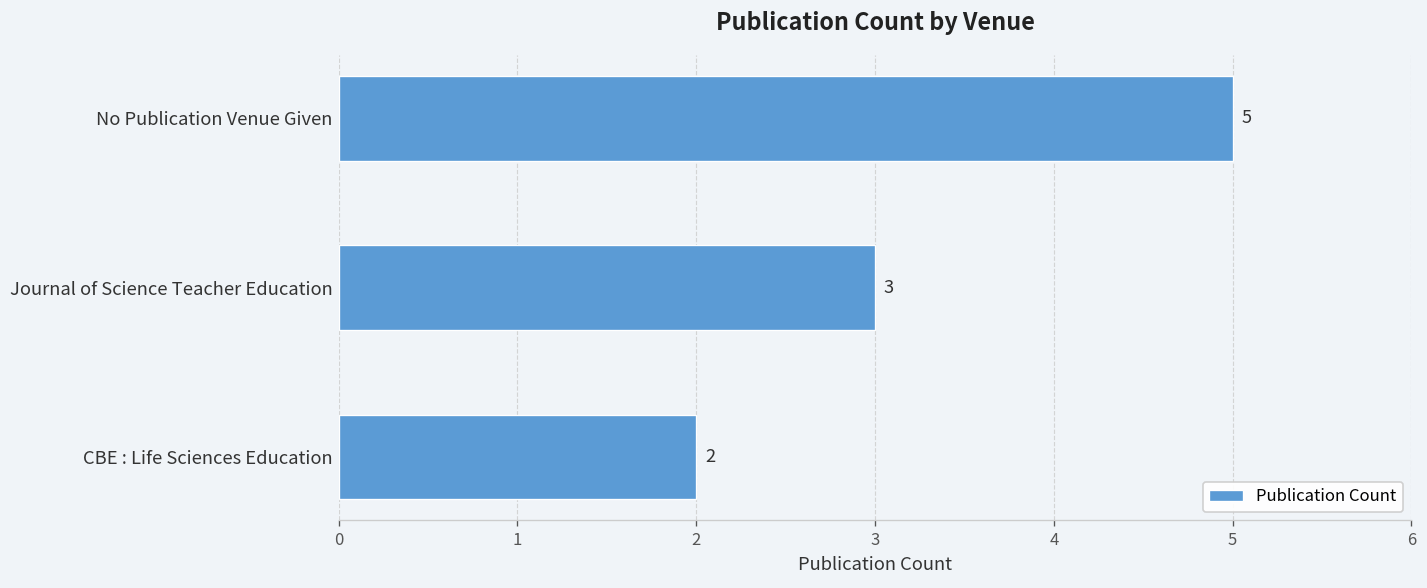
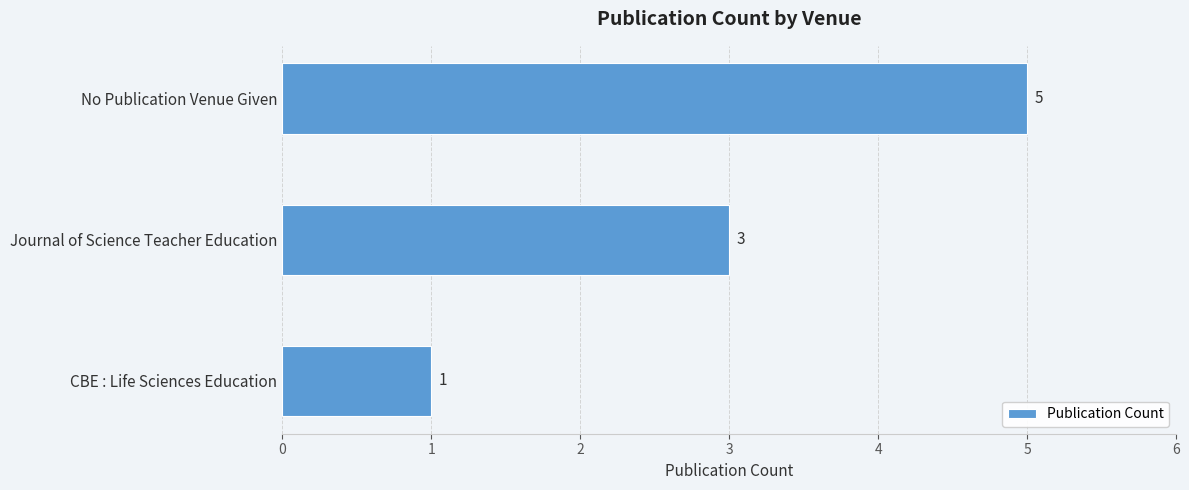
  {
    "No Publication Venue Given": 5,
    "Journal of Science Teacher Education": 3,
-   "CBE : Life Sciences Education": 2
+   "CBE : Life Sciences Education": 1
  }
